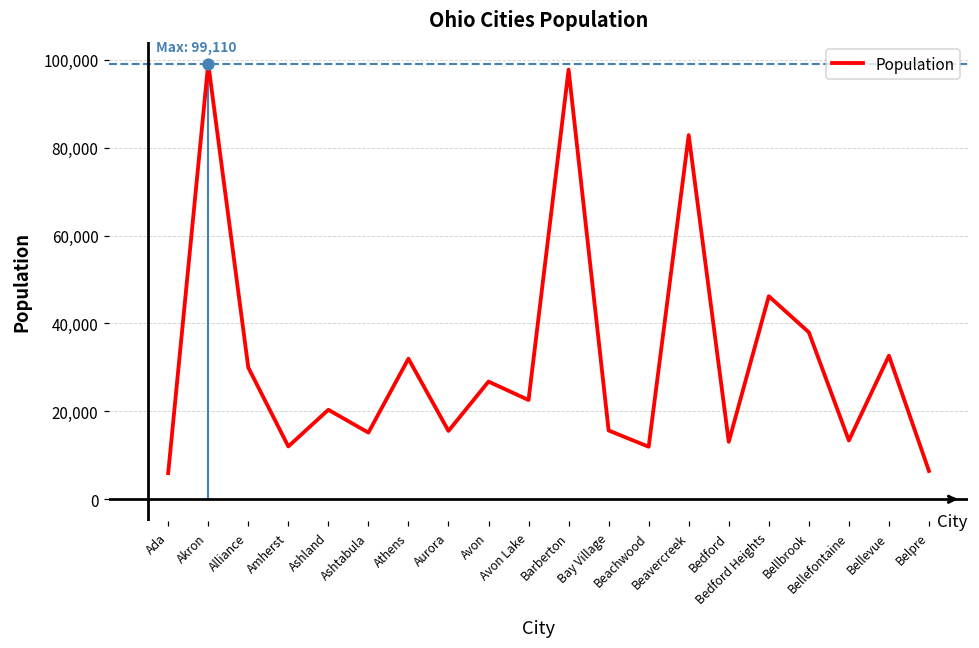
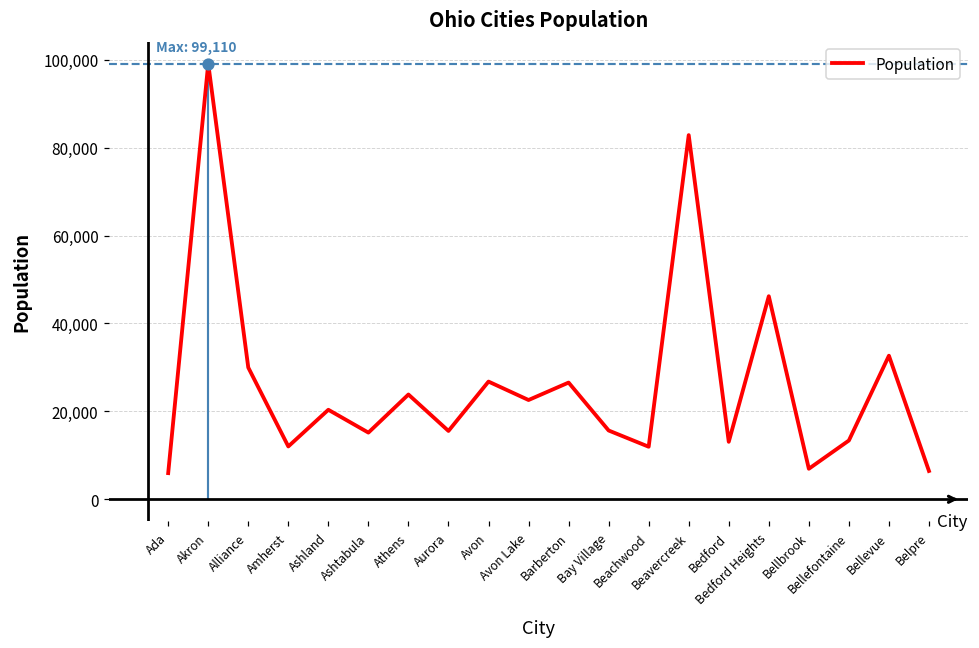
  {
    "Population": {
      "Ada": "6,000",
      "Alliance": "30,000",
      "Amherst": "12,000",
      "Ashland": "20,000",
      "Ashtabula": "15,000",
-     "Athens": "32,000",
+     "Athens": "24,000",
      "Aurora": "16,000",
      "Avon": "27,000",
      "Avon Lake": "23,000",
-     "Barberton": "98,000",
+     "Barberton": "27,000",
      "Bay Village": "16,000",
      "Beachwood": "12,000",
      "Beavercreek": "83,000",
      "Bedford": "13,000",
      "Bedford Heights": "46,000",
-     "Bellbrook": "38,000",
+     "Bellbrook": "7,000",
      "Bellefontaine": "13,000",
      "Bellevue": "33,000",
      "Belpre": "6,000"
    }
  }
